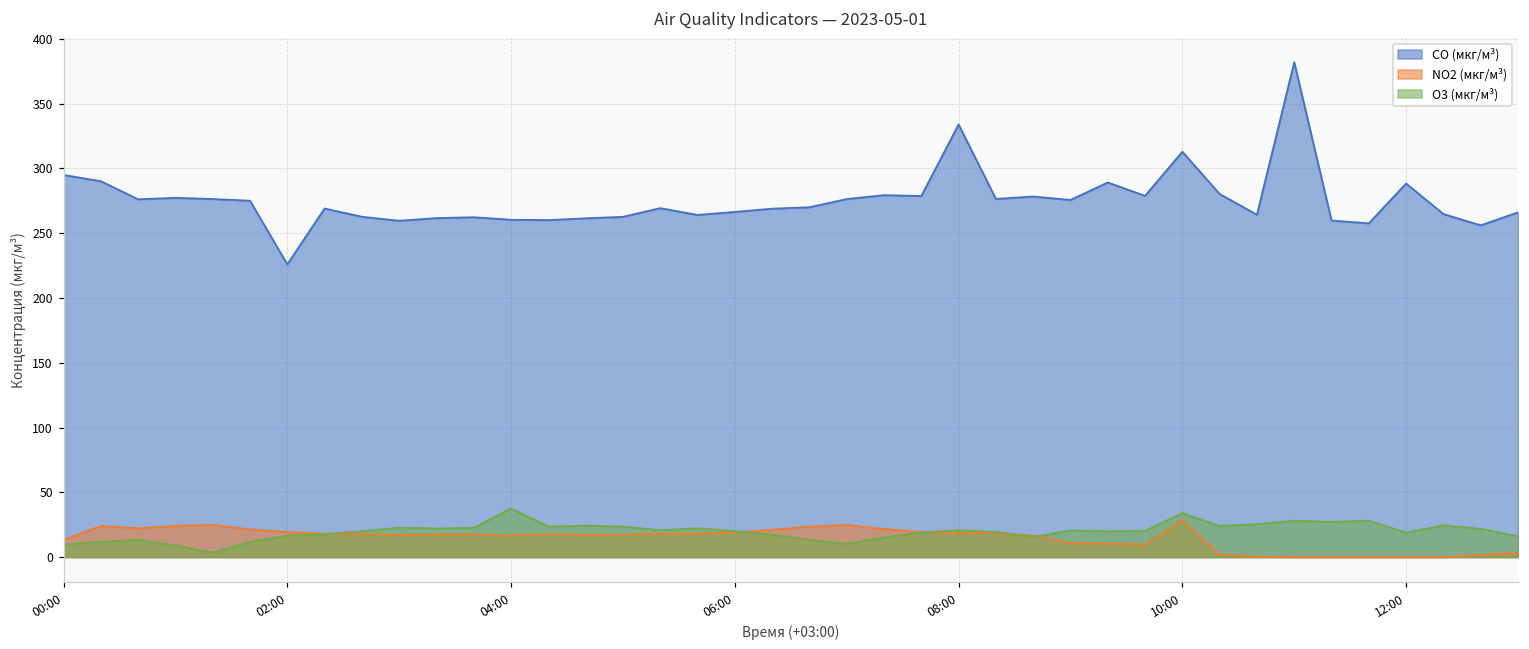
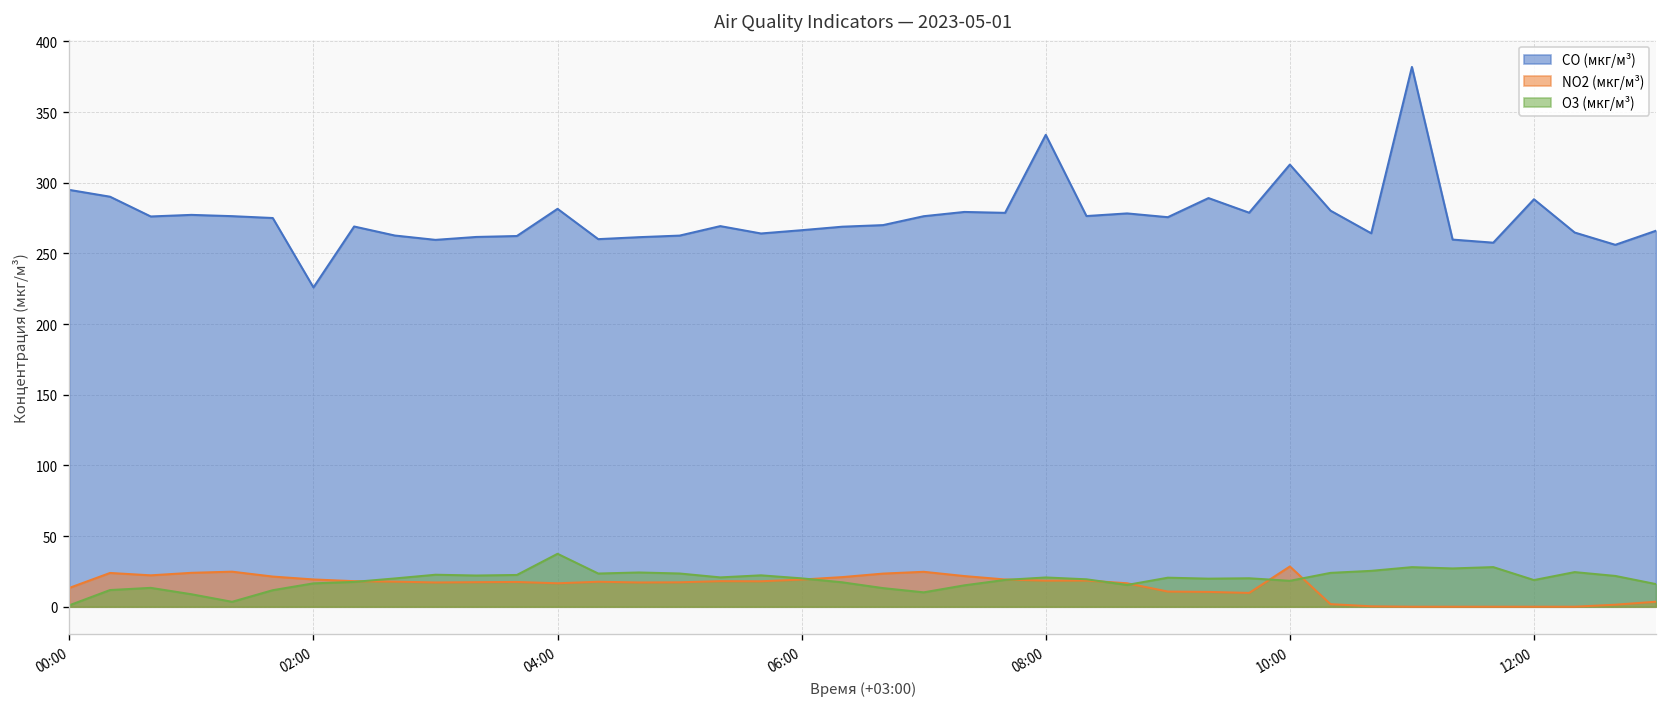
  {
    "CO (мкг/м³)": {
      "00:00": 295,
      "02:00": 226,
-     "04:00": 260,
+     "04:00": 282,
      "06:00": 266,
      "08:00": 334,
      "10:00": 313,
      "12:00": 288
    },
    "NO2 (мкг/м³)": {
      "00:00": 13,
      "02:00": 19,
      "04:00": 17,
      "08:00": 18,
      "10:00": 28,
      "12:00": 0
    },
    "O3 (мкг/м³)": {
-     "00:00": 10,
+     "00:00": 1,
      "02:00": 17,
      "04:00": 37,
      "08:00": 21,
-     "10:00": 34,
+     "10:00": 18,
      "12:00": 19
    }
  }
